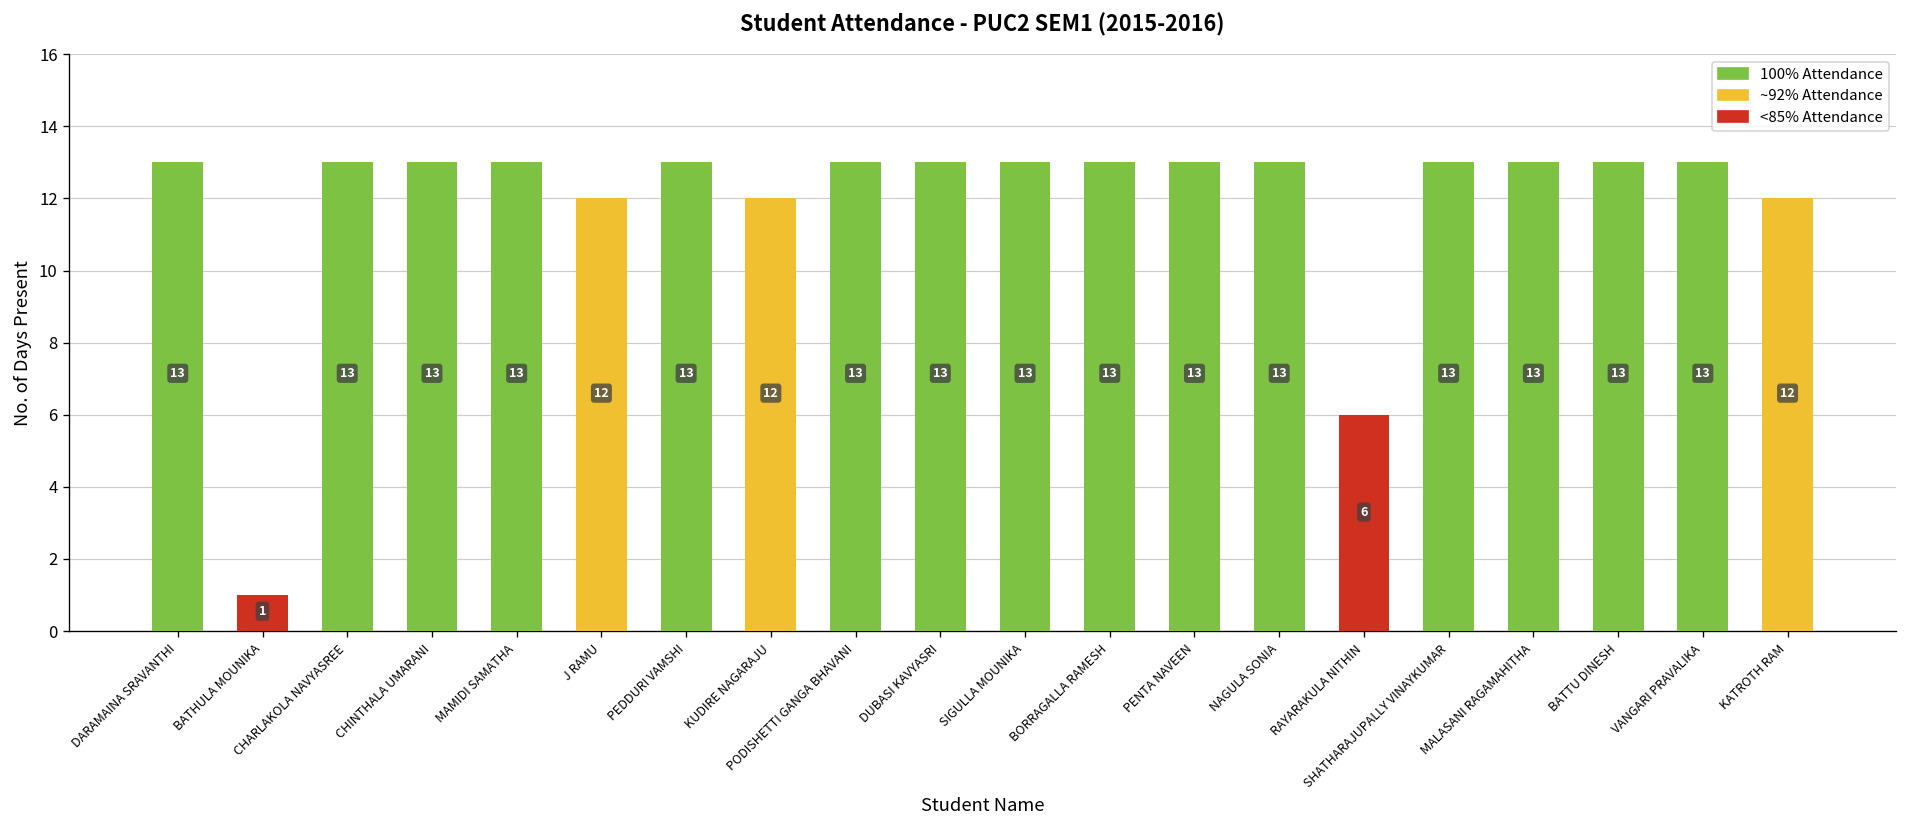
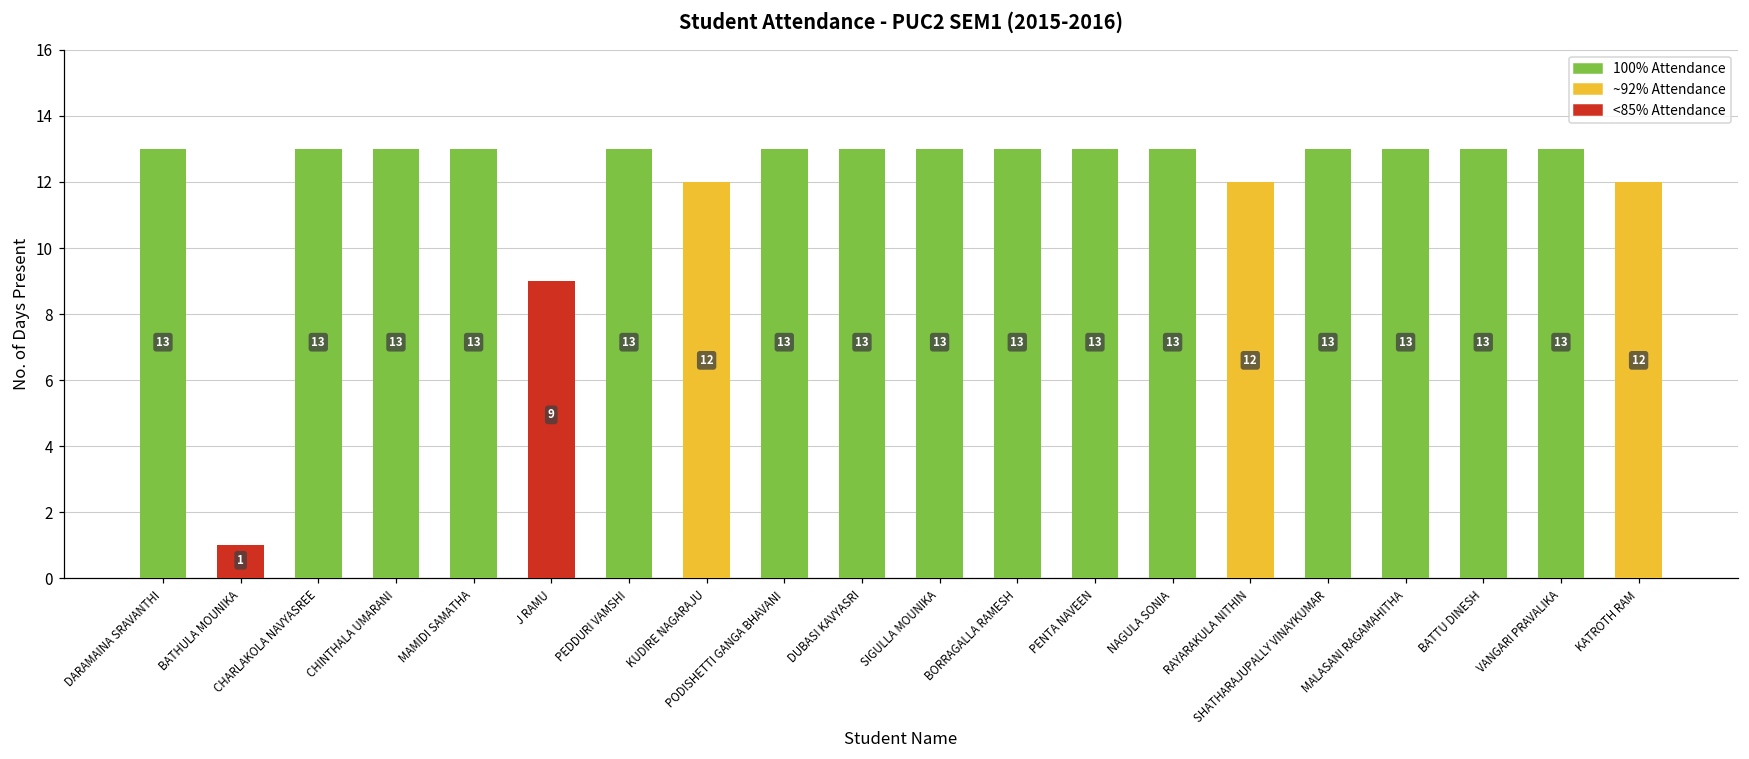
  {
-   "J RAMU": 12,
-   "RAYARAKULA NITHIN": 6
+   "J RAMU": 9,
+   "RAYARAKULA NITHIN": 12
  }
